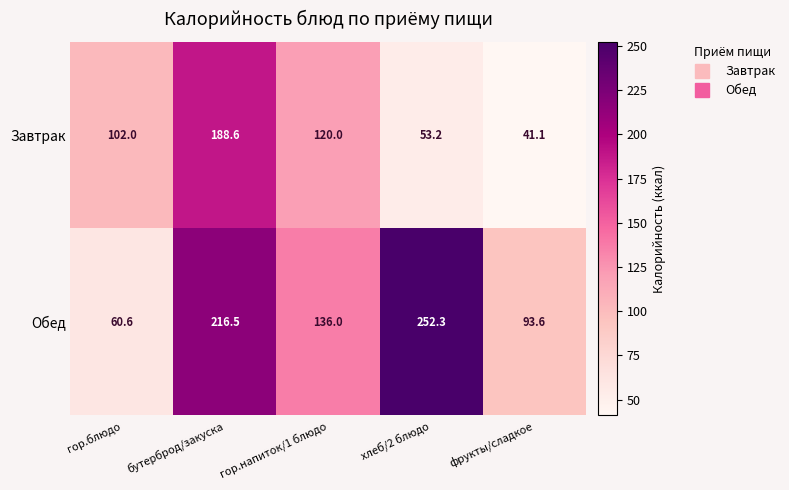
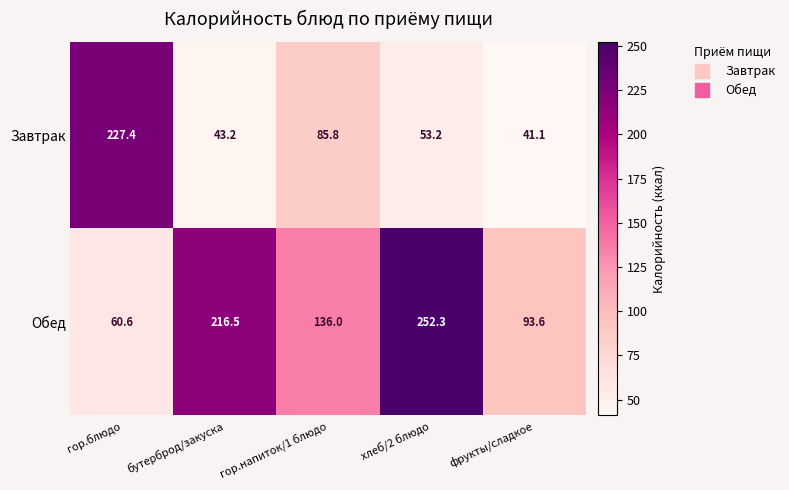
  {
    "Завтрак": {
-     "гор.блюдо": 102.0,
-     "бутерброд/закуска": 188.6,
-     "гор.напиток/1 блюдо": 120.0,
+     "гор.блюдо": 227.4,
+     "бутерброд/закуска": 43.2,
+     "гор.напиток/1 блюдо": 85.8,
      "хлеб/2 блюдо": 53.2,
      "фрукты/сладкое": 41.1
    },
    "Обед": {
      "гор.блюдо": 60.6,
      "бутерброд/закуска": 216.5,
      "гор.напиток/1 блюдо": 136.0,
      "хлеб/2 блюдо": 252.3,
      "фрукты/сладкое": 93.6
    }
  }
